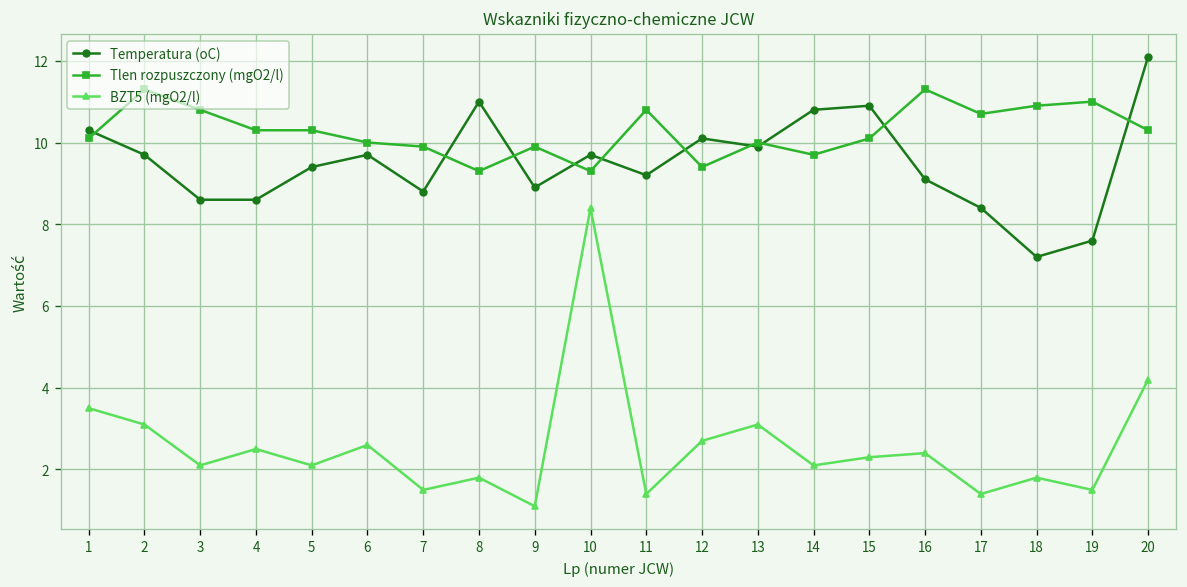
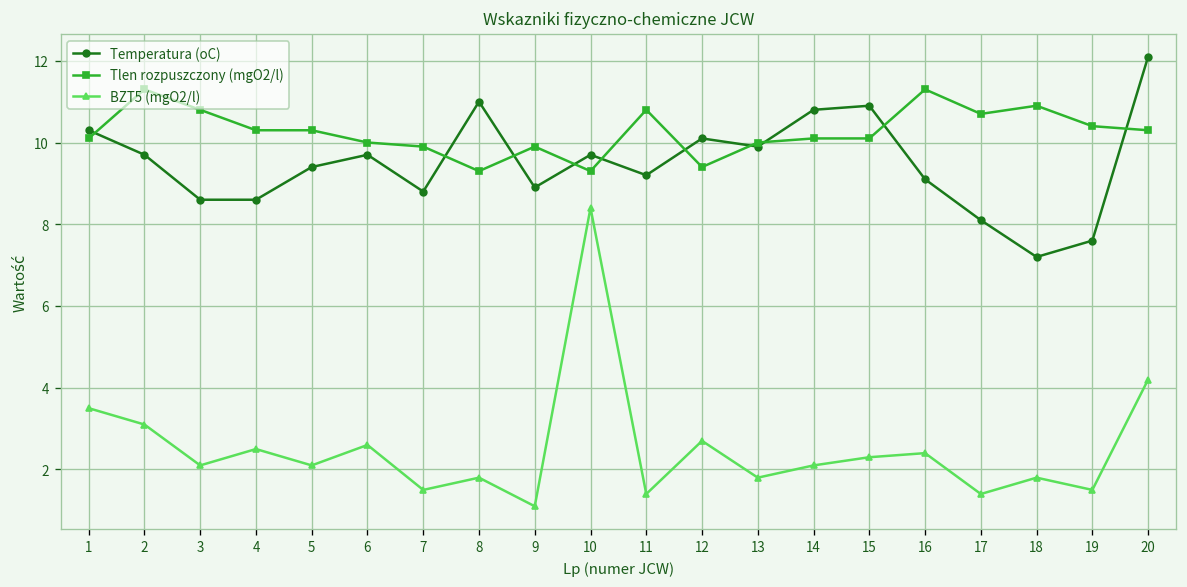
  {
    "Temperatura (oC)": {
      "1": 10.3,
      "2": 9.7,
      "3": 8.6,
      "4": 8.6,
      "5": 9.4,
      "6": 9.7,
      "7": 8.8,
      "8": 11.0,
      "9": 8.9,
      "10": 9.7,
      "11": 9.2,
      "12": 10.1,
      "13": 9.9,
      "14": 10.8,
      "15": 10.9,
      "16": 9.1,
-     "17": 8.4,
+     "17": 8.1,
      "18": 7.2,
      "19": 7.6,
      "20": 12.1
    },
    "Tlen rozpuszczony (mgO2/l)": {
      "1": 10.1,
      "3": 10.8,
      "4": 10.3,
      "5": 10.3,
      "6": 10.0,
      "7": 9.9,
      "8": 9.3,
      "9": 9.9,
      "10": 9.3,
      "11": 10.8,
      "12": 9.4,
      "13": 10.0,
-     "14": 9.7,
+     "14": 10.1,
      "15": 10.1,
      "16": 11.3,
      "17": 10.7,
      "18": 10.9,
-     "19": 11.0,
+     "19": 10.4,
      "20": 10.3
    },
    "BZT5 (mgO2/l)": {
      "1": 3.5,
      "2": 3.1,
      "3": 2.1,
      "4": 2.5,
      "5": 2.1,
      "6": 2.6,
      "7": 1.5,
      "8": 1.8,
      "9": 1.1,
      "10": 8.4,
      "11": 1.4,
      "12": 2.7,
-     "13": 3.1,
+     "13": 1.8,
      "14": 2.1,
      "15": 2.3,
      "16": 2.4,
      "17": 1.4,
      "18": 1.8,
      "19": 1.5,
      "20": 4.2
    }
  }
